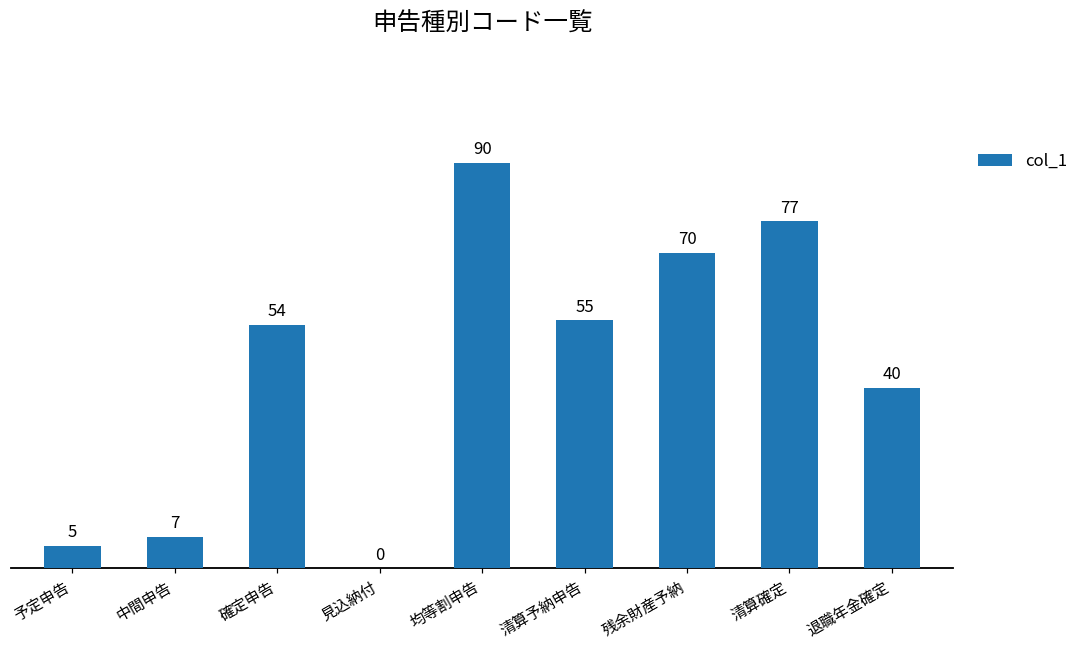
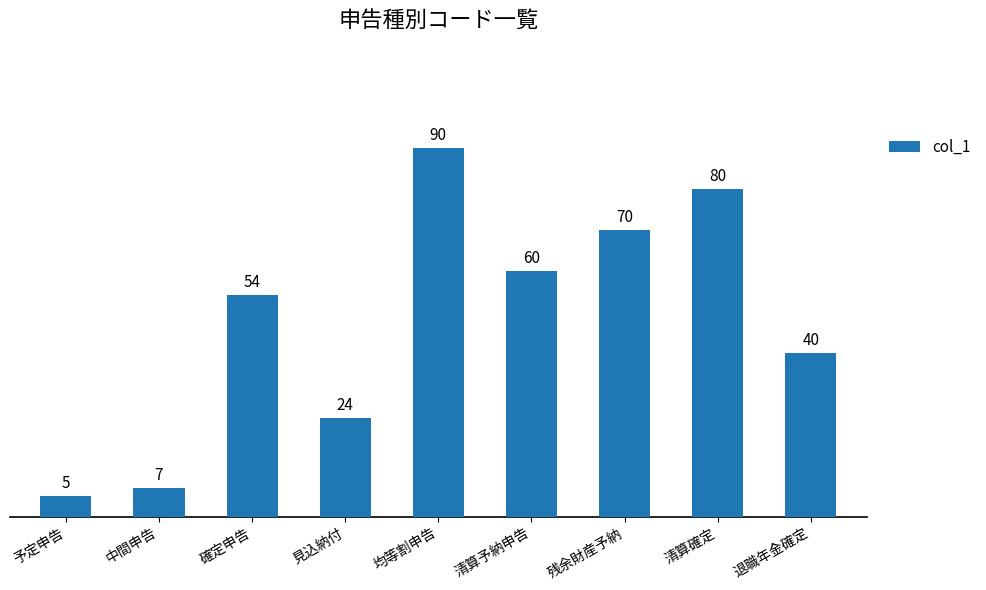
  {
    "予定申告": 5,
    "中間申告": 7,
    "確定申告": 54,
-   "見込納付": 0,
+   "見込納付": 24,
    "均等割申告": 90,
-   "清算予納申告": 55,
+   "清算予納申告": 60,
    "残余財産予納": 70,
-   "清算確定": 77,
+   "清算確定": 80,
    "退職年金確定": 40
  }
